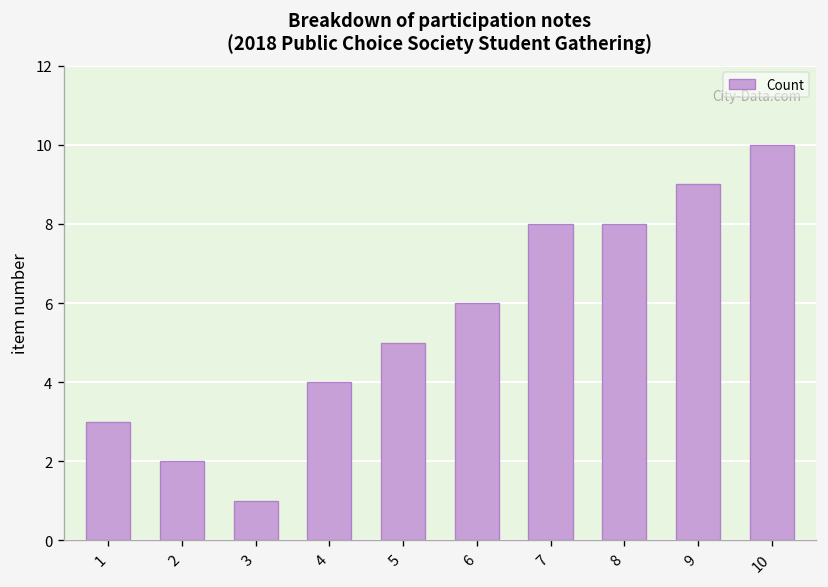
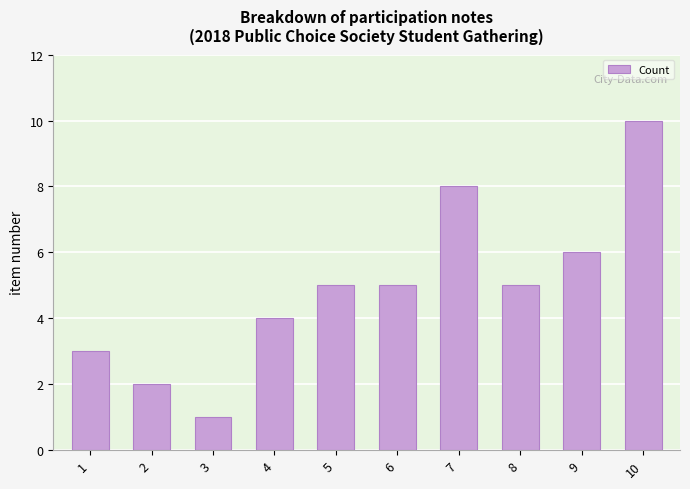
  {
    "1": 3,
    "2": 2,
    "3": 1,
    "4": 4,
    "5": 5,
-   "6": 6,
+   "6": 5,
    "7": 8,
-   "8": 8,
-   "9": 9,
+   "8": 5,
+   "9": 6,
    "10": 10
  }
